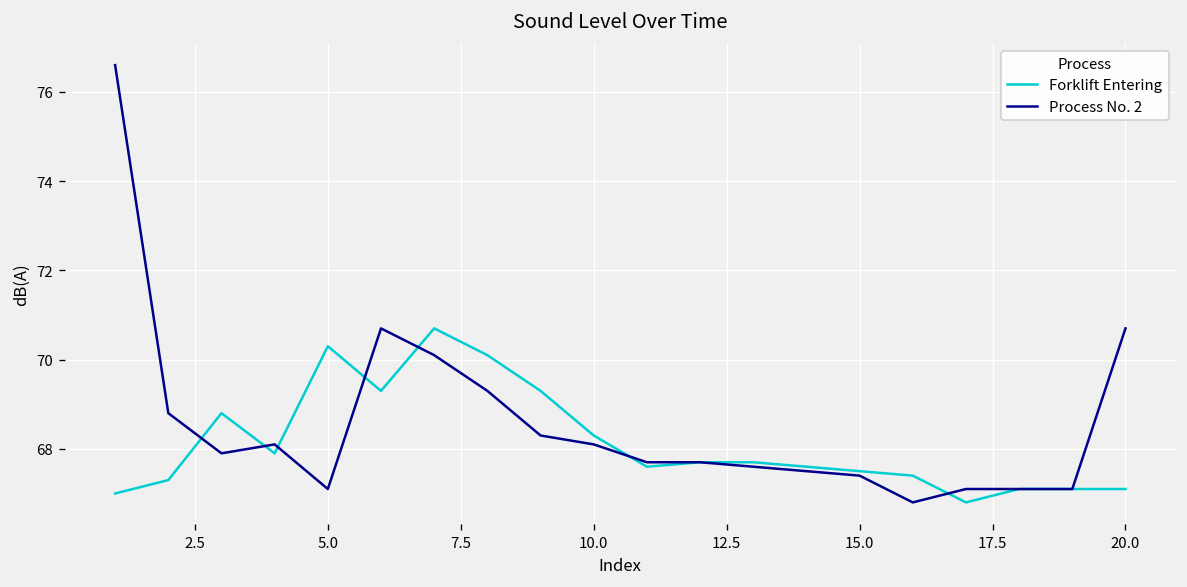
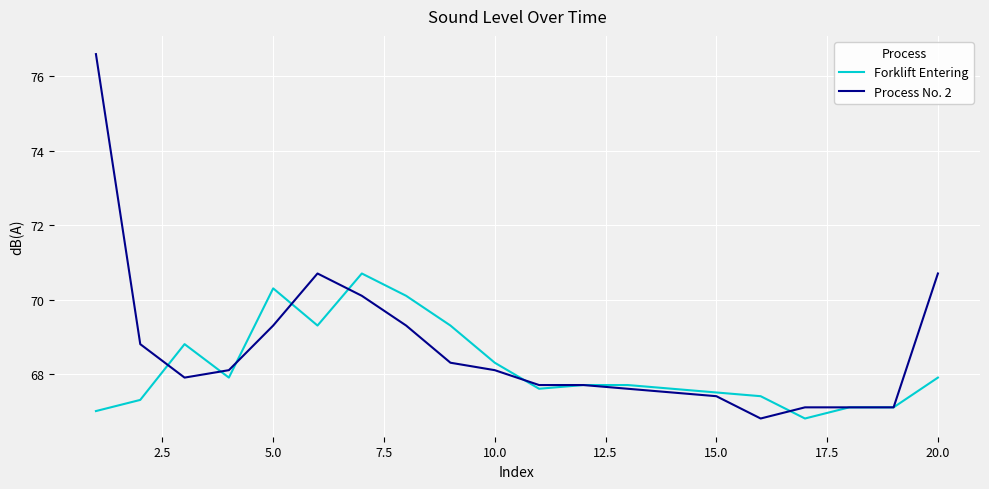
  {
    "Forklift Entering": {
      "5.0": 70.3,
      "10.0": 68.3,
      "15.0": 67.5,
-     "20.0": 67.1
+     "20.0": 67.9
    },
    "Process No. 2": {
-     "5.0": 67.1,
+     "5.0": 69.3,
      "10.0": 68.1,
      "15.0": 67.4,
      "20.0": 70.7
    }
  }
